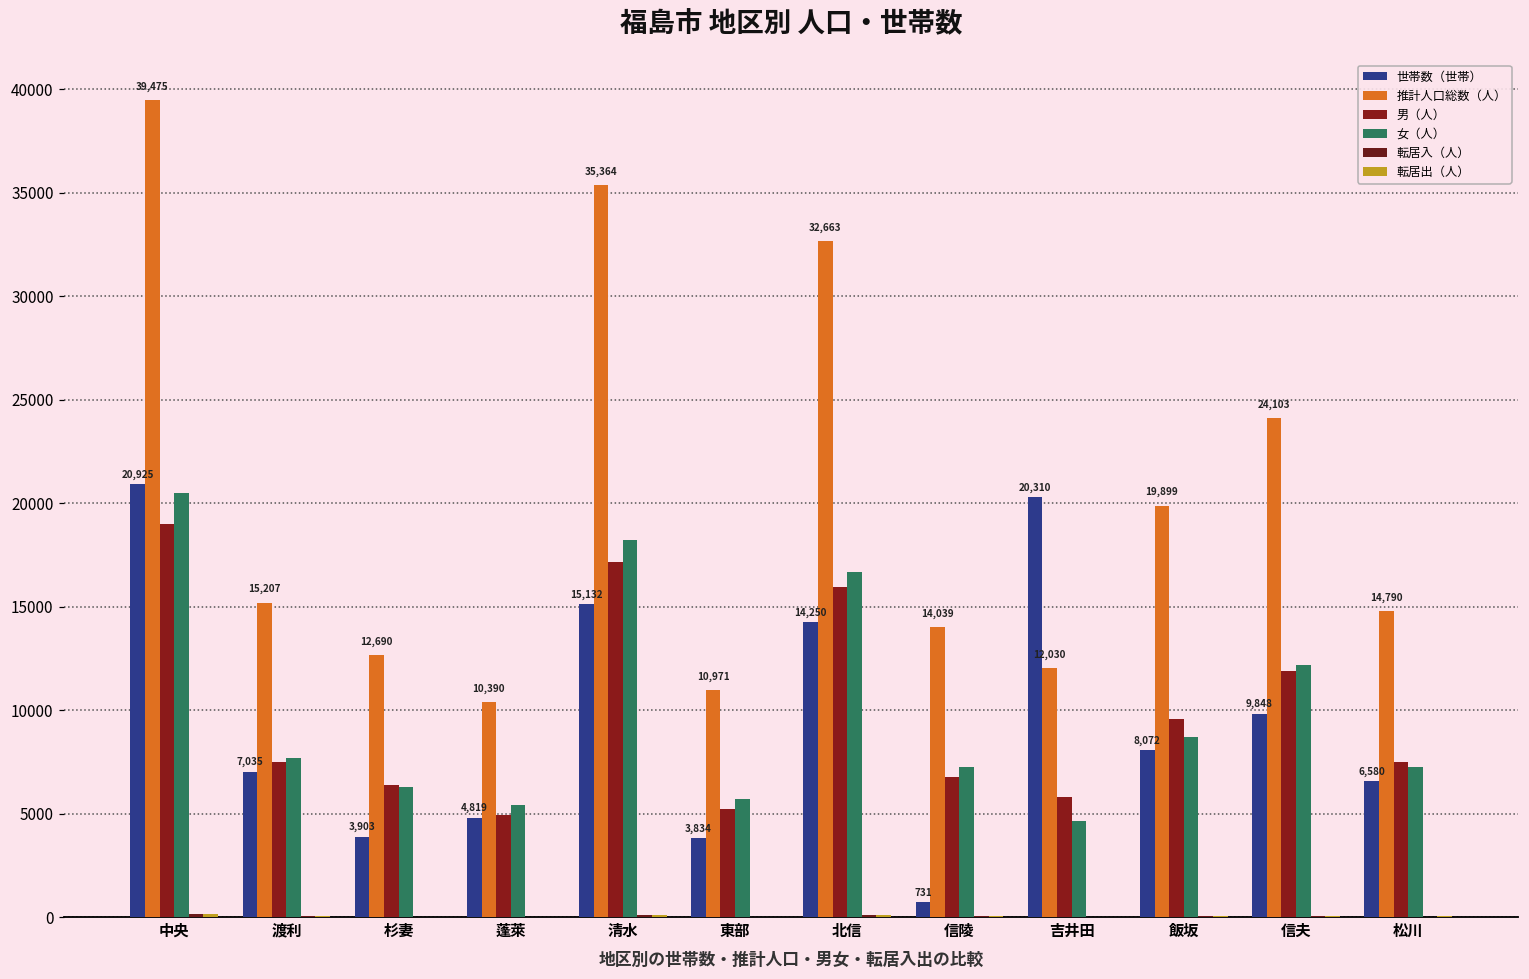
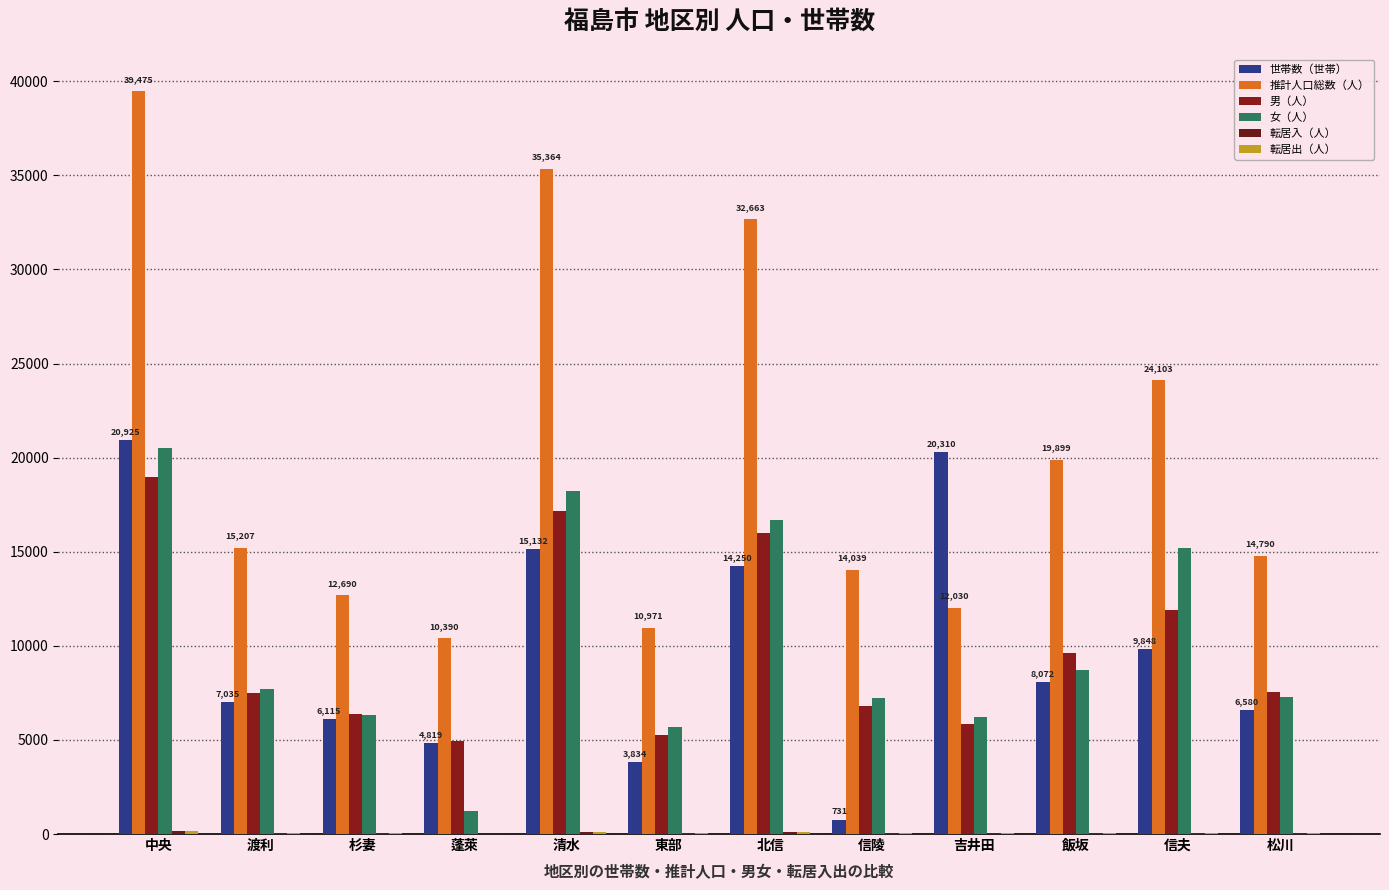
  {
    "世帯数（世帯）": {
      "中央": "20,925",
      "渡利": "7,035",
-     "杉妻": "3,903",
+     "杉妻": "6,115",
      "蓬萊": "4,819",
      "清水": "15,132",
      "東部": "3,834",
      "北信": "14,250",
      "信陵": "731",
      "吉井田": "20,310",
      "飯坂": "8,072",
      "信夫": "9,848",
      "松川": "6,580"
    },
    "女（人）": {
      "中央": "20500",
      "渡利": "7700",
      "杉妻": "6300",
-     "蓬萊": "5400",
+     "蓬萊": "1200",
      "清水": "18200",
      "東部": "5700",
      "北信": "16700",
      "信陵": "7200",
-     "吉井田": "4700",
+     "吉井田": "6200",
      "飯坂": "8700",
-     "信夫": "12200",
+     "信夫": "15200",
      "松川": "7300"
    }
  }
